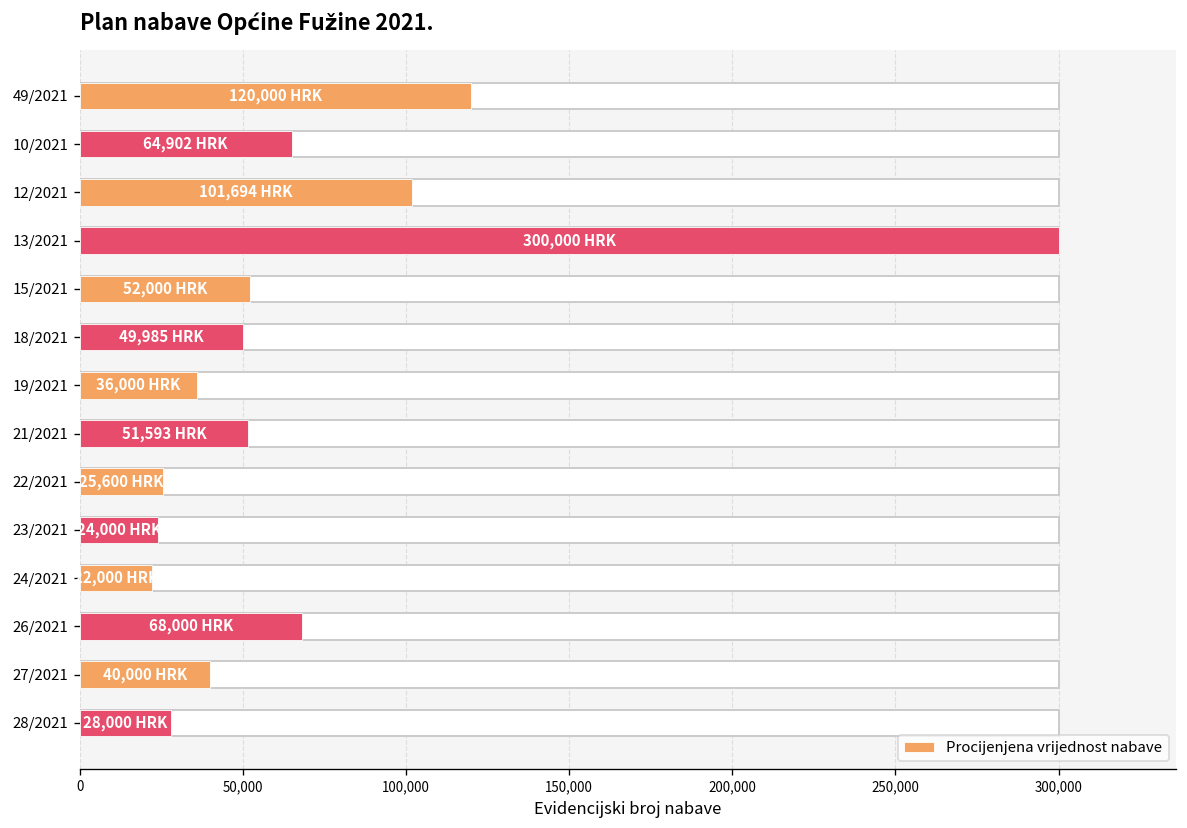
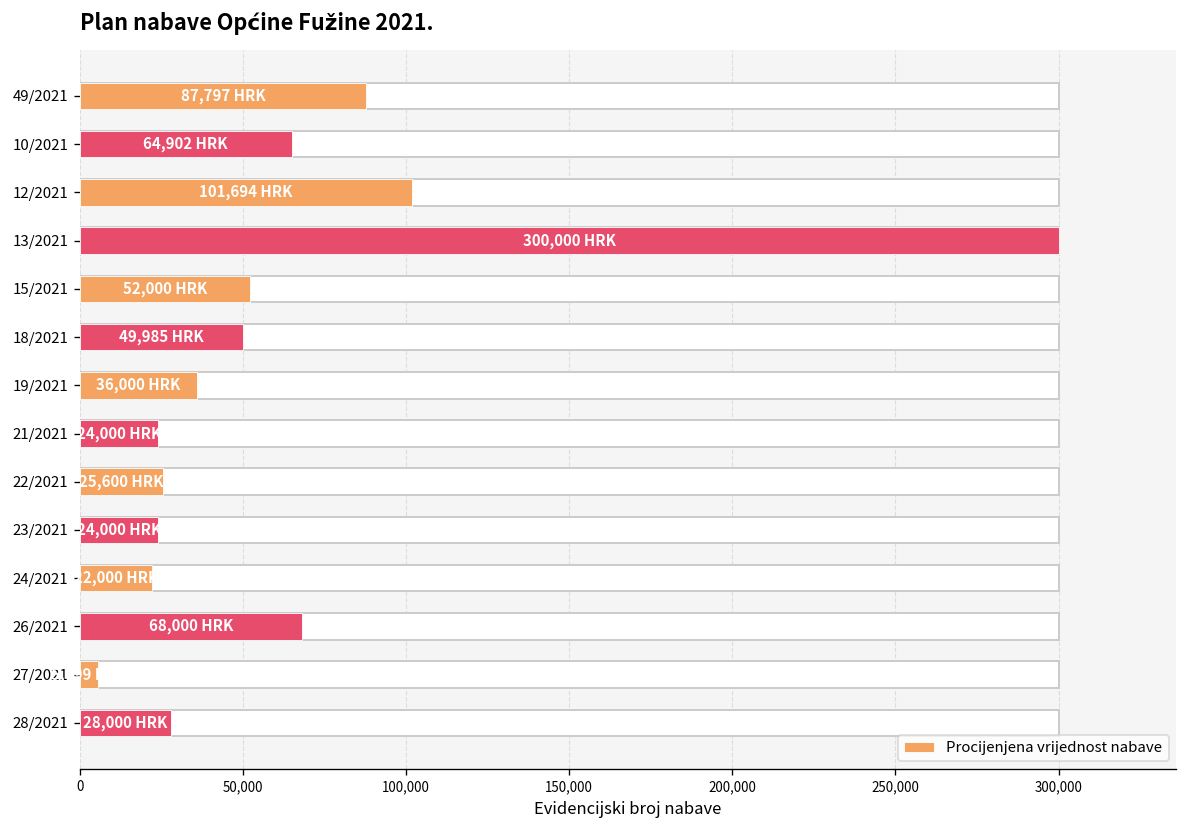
  {
    "Procijenjena vrijednost nabave": {
-     "49/2021": "120,000",
+     "49/2021": "87,797",
      "13/2021": "300,000",
-     "21/2021": "51,593",
-     "27/2021": "40,000"
+     "21/2021": "24,000",
+     "27/2021": "5,000"
    }
  }
